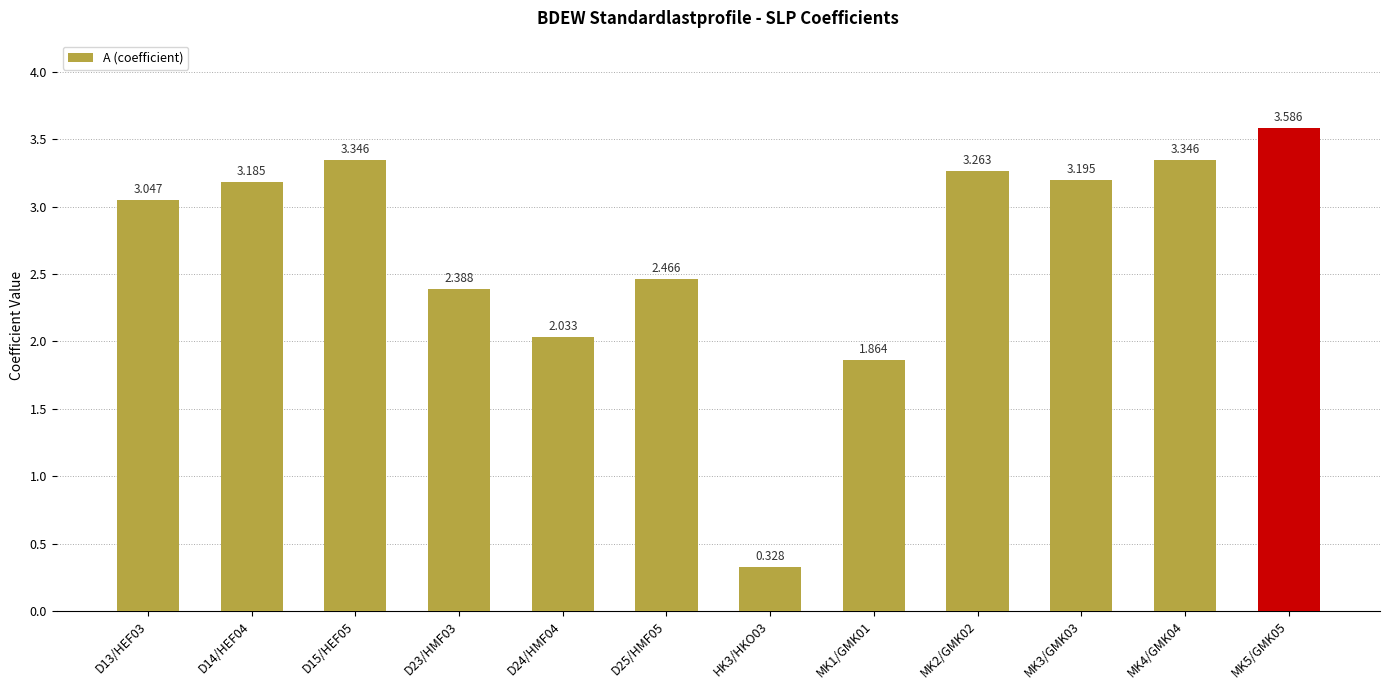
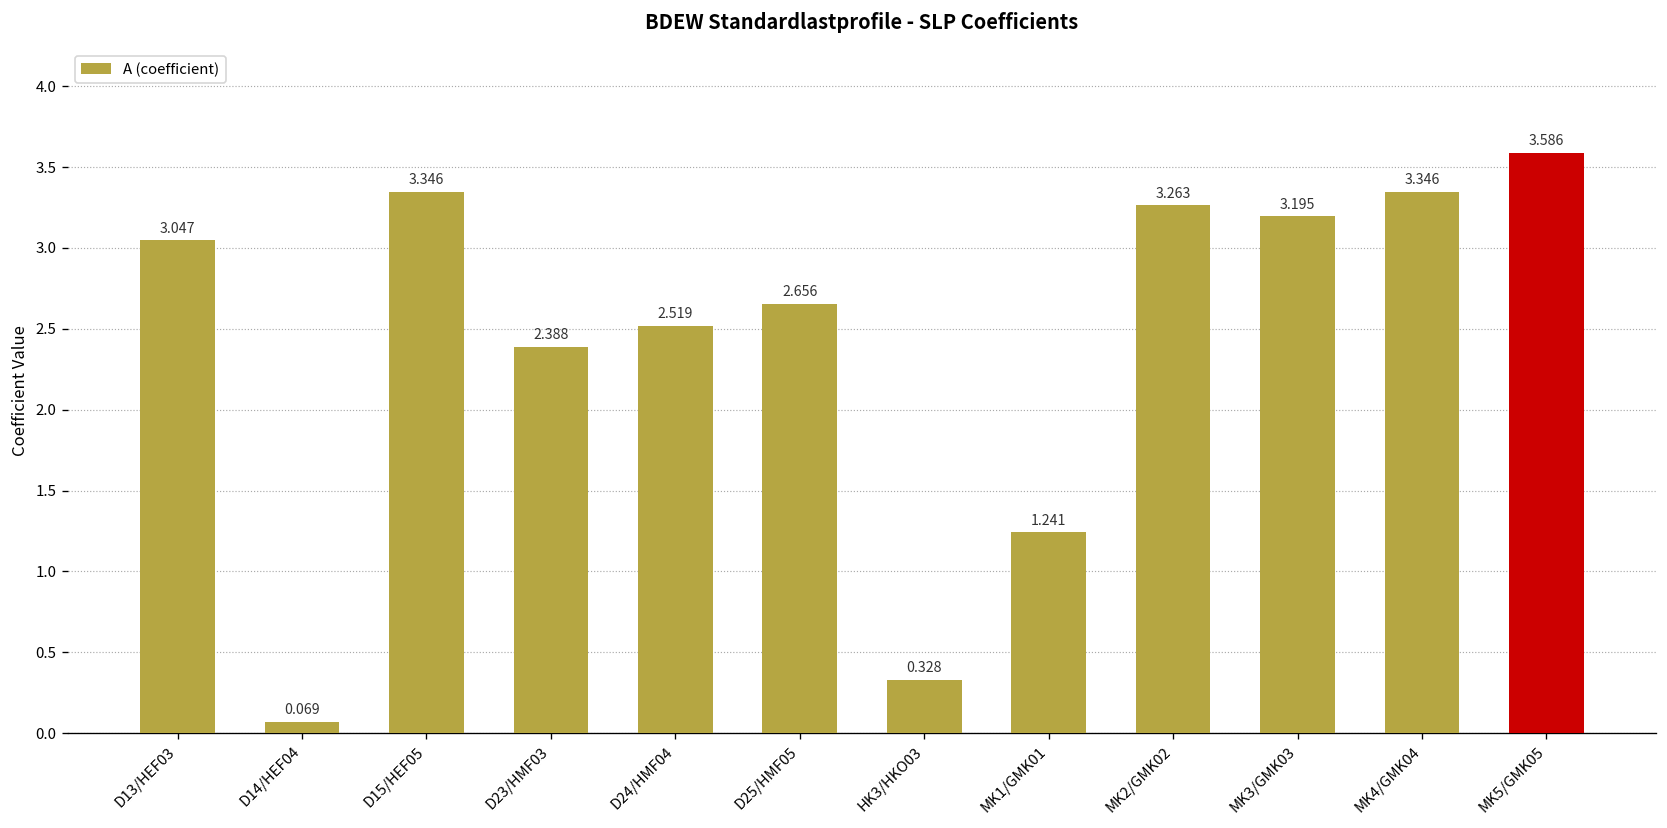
  {
    "D13/HEF03": 3.047,
-   "D14/HEF04": 3.185,
+   "D14/HEF04": 0.069,
    "D15/HEF05": 3.346,
    "D23/HMF03": 2.388,
-   "D24/HMF04": 2.033,
-   "D25/HMF05": 2.466,
+   "D24/HMF04": 2.519,
+   "D25/HMF05": 2.656,
    "HK3/HKO03": 0.328,
-   "MK1/GMK01": 1.864,
+   "MK1/GMK01": 1.241,
    "MK2/GMK02": 3.263,
    "MK3/GMK03": 3.195,
    "MK4/GMK04": 3.346,
    "MK5/GMK05": 3.586
  }
